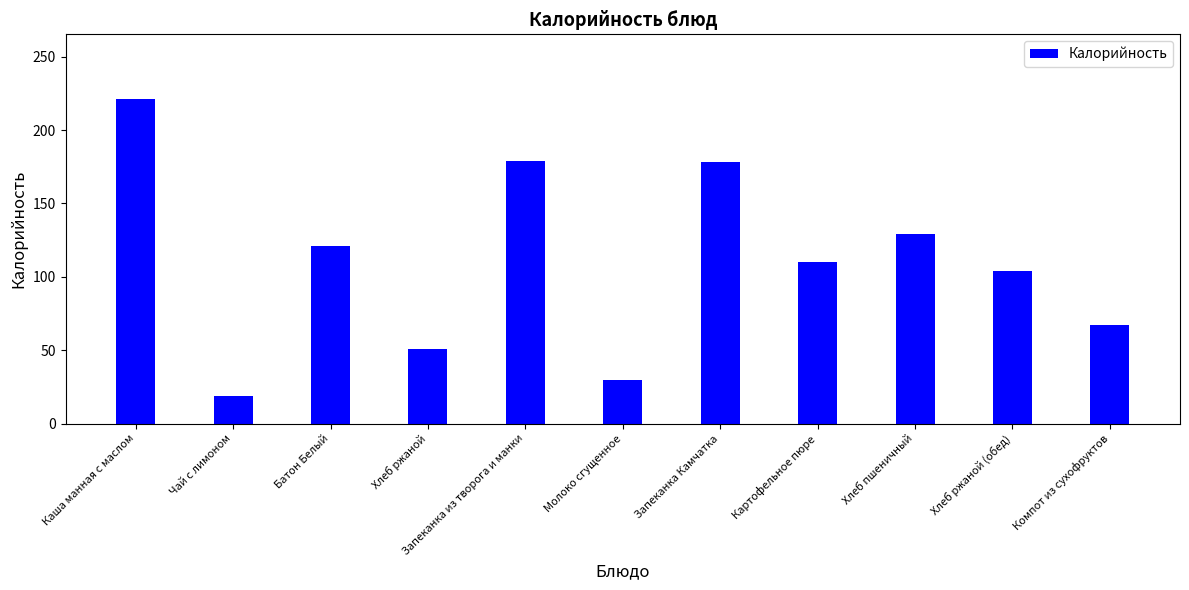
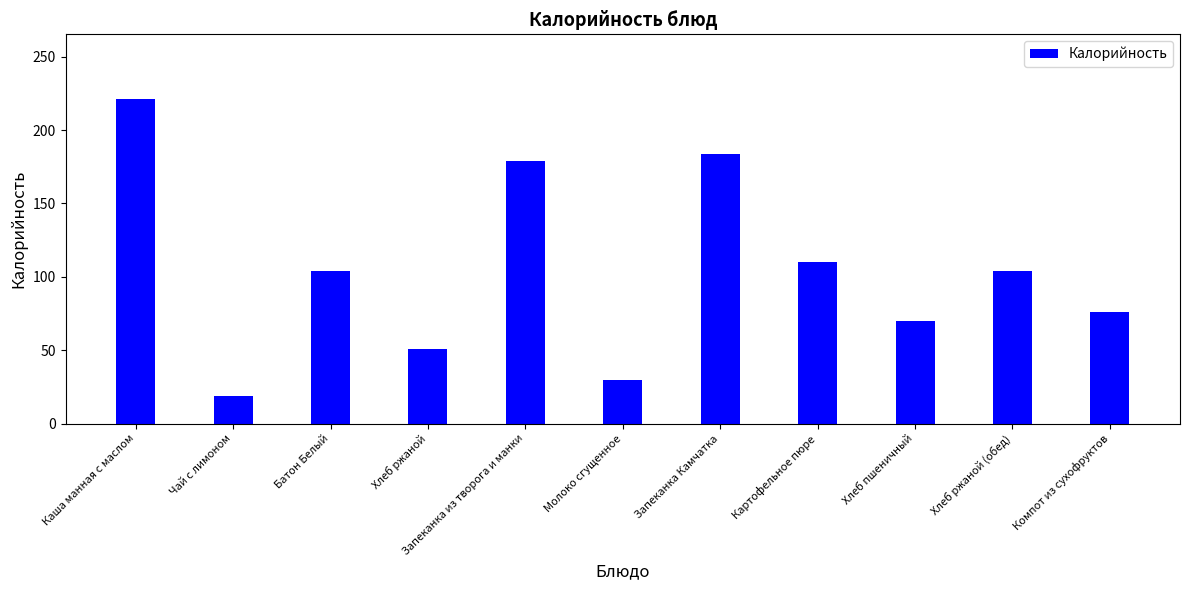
  {
    "Каша манная с маслом": 221,
    "Чай с лимоном": 19,
-   "Батон Белый": 121,
+   "Батон Белый": 104,
    "Хлеб ржаной": 51,
    "Запеканка из творога и манки": 179,
    "Молоко сгущенное": 30,
-   "Запеканка Камчатка": 178,
+   "Запеканка Камчатка": 184,
    "Картофельное пюре": 110,
-   "Хлеб пшеничный": 129,
+   "Хлеб пшеничный": 70,
    "Хлеб ржаной (обед)": 104,
-   "Компот из сухофруктов": 67
+   "Компот из сухофруктов": 76
  }
